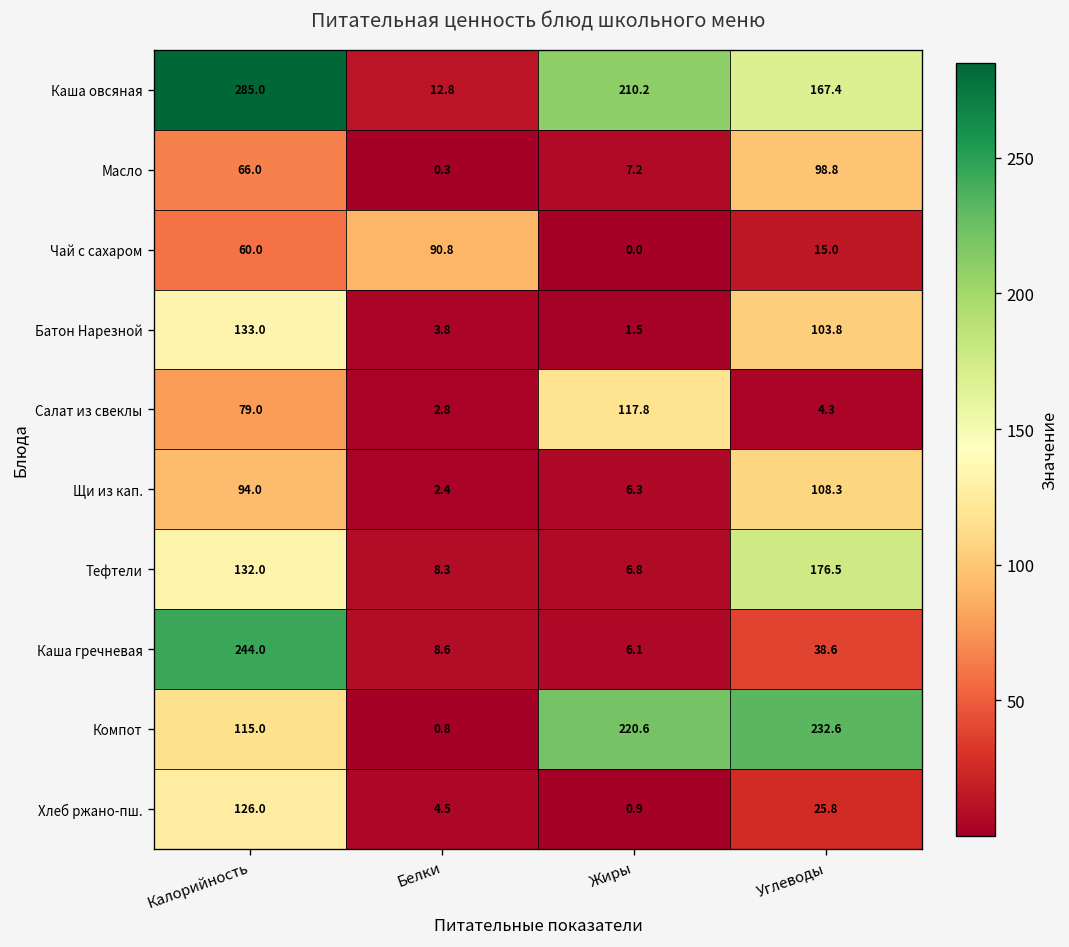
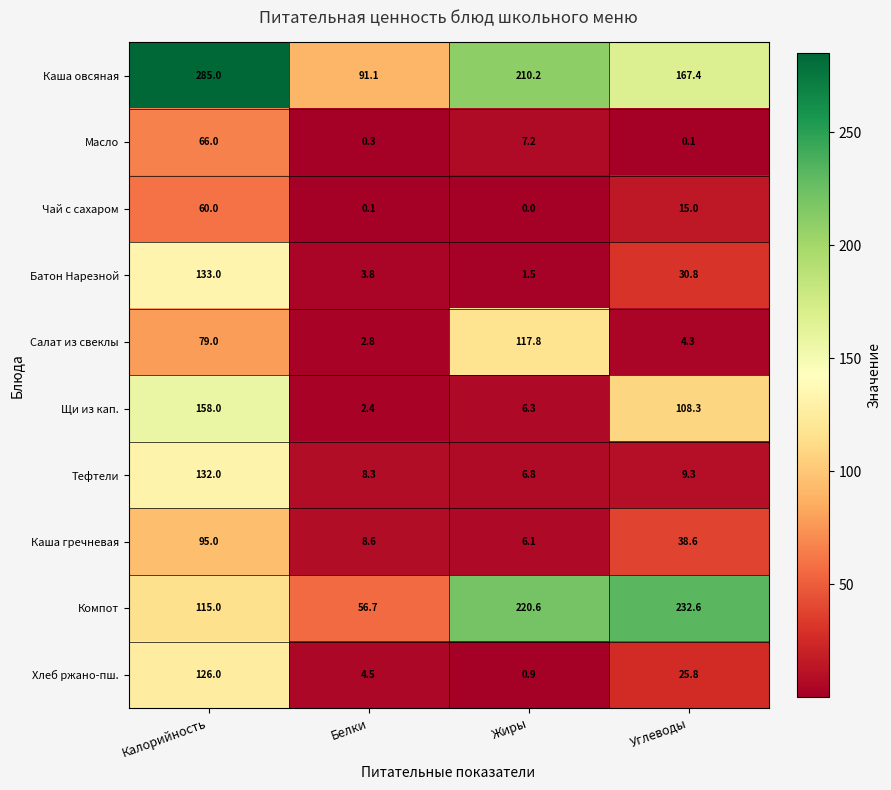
  {
    "Каша овсяная": {
      "Калорийность": 285.0,
-     "Белки": 12.8,
+     "Белки": 91.1,
      "Жиры": 210.2,
      "Углеводы": 167.4
    },
    "Масло": {
      "Калорийность": 66.0,
      "Белки": 0.3,
      "Жиры": 7.2,
-     "Углеводы": 98.8
+     "Углеводы": 0.1
    },
    "Чай с сахаром": {
      "Калорийность": 60.0,
-     "Белки": 90.8,
+     "Белки": 0.1,
      "Жиры": 0.0,
      "Углеводы": 15.0
    },
    "Батон Нарезной": {
      "Калорийность": 133.0,
      "Белки": 3.8,
      "Жиры": 1.5,
-     "Углеводы": 103.8
+     "Углеводы": 30.8
    },
    "Салат из свеклы": {
      "Калорийность": 79.0,
      "Белки": 2.8,
      "Жиры": 117.8,
      "Углеводы": 4.3
    },
    "Щи из кап.": {
-     "Калорийность": 94.0,
+     "Калорийность": 158.0,
      "Белки": 2.4,
      "Жиры": 6.3,
      "Углеводы": 108.3
    },
    "Тефтели": {
      "Калорийность": 132.0,
      "Белки": 8.3,
      "Жиры": 6.8,
-     "Углеводы": 176.5
+     "Углеводы": 9.3
    },
    "Каша гречневая": {
-     "Калорийность": 244.0,
+     "Калорийность": 95.0,
      "Белки": 8.6,
      "Жиры": 6.1,
      "Углеводы": 38.6
    },
    "Компот": {
      "Калорийность": 115.0,
-     "Белки": 0.8,
+     "Белки": 56.7,
      "Жиры": 220.6,
      "Углеводы": 232.6
    },
    "Хлеб ржано-пш.": {
      "Калорийность": 126.0,
      "Белки": 4.5,
      "Жиры": 0.9,
      "Углеводы": 25.8
    }
  }
